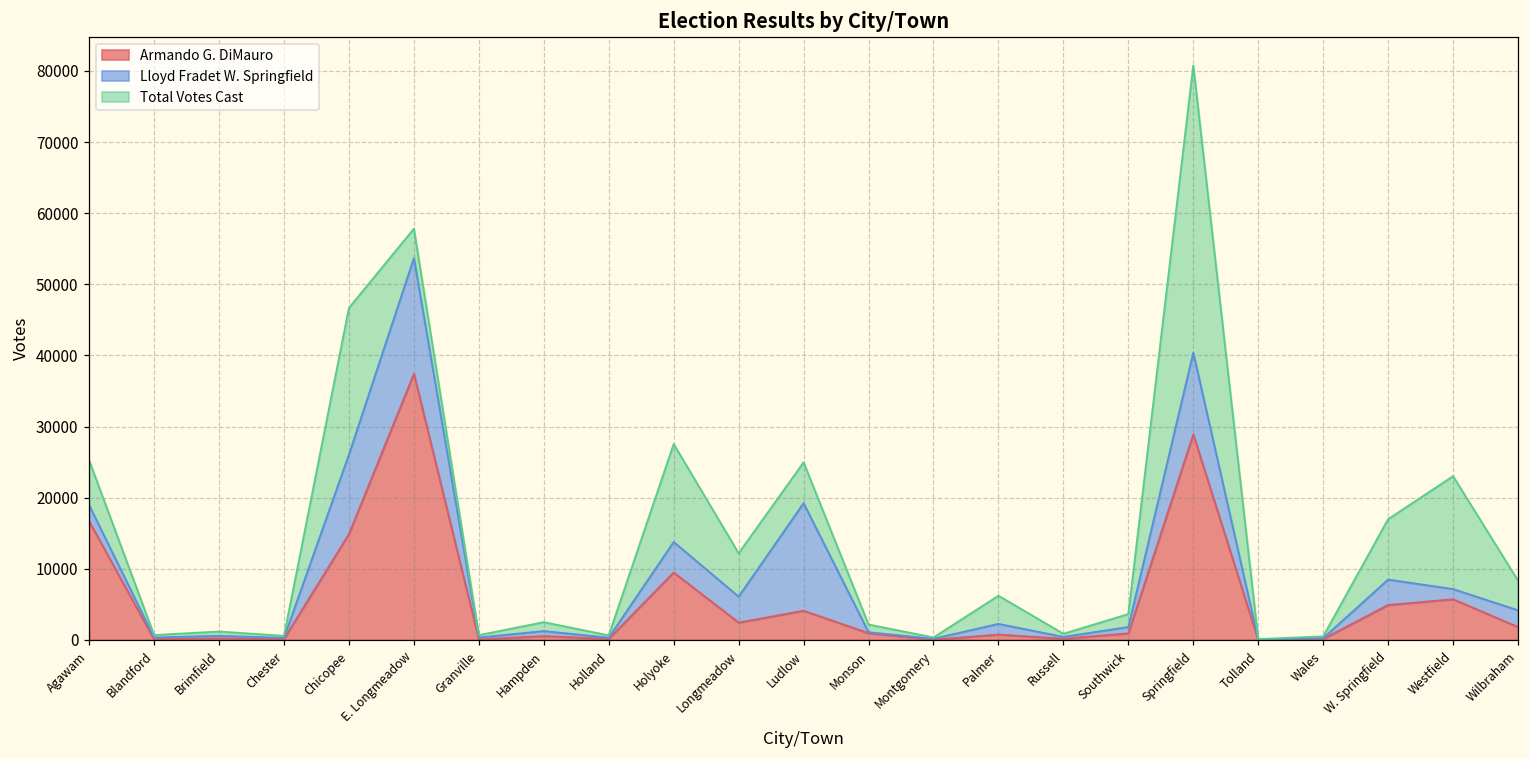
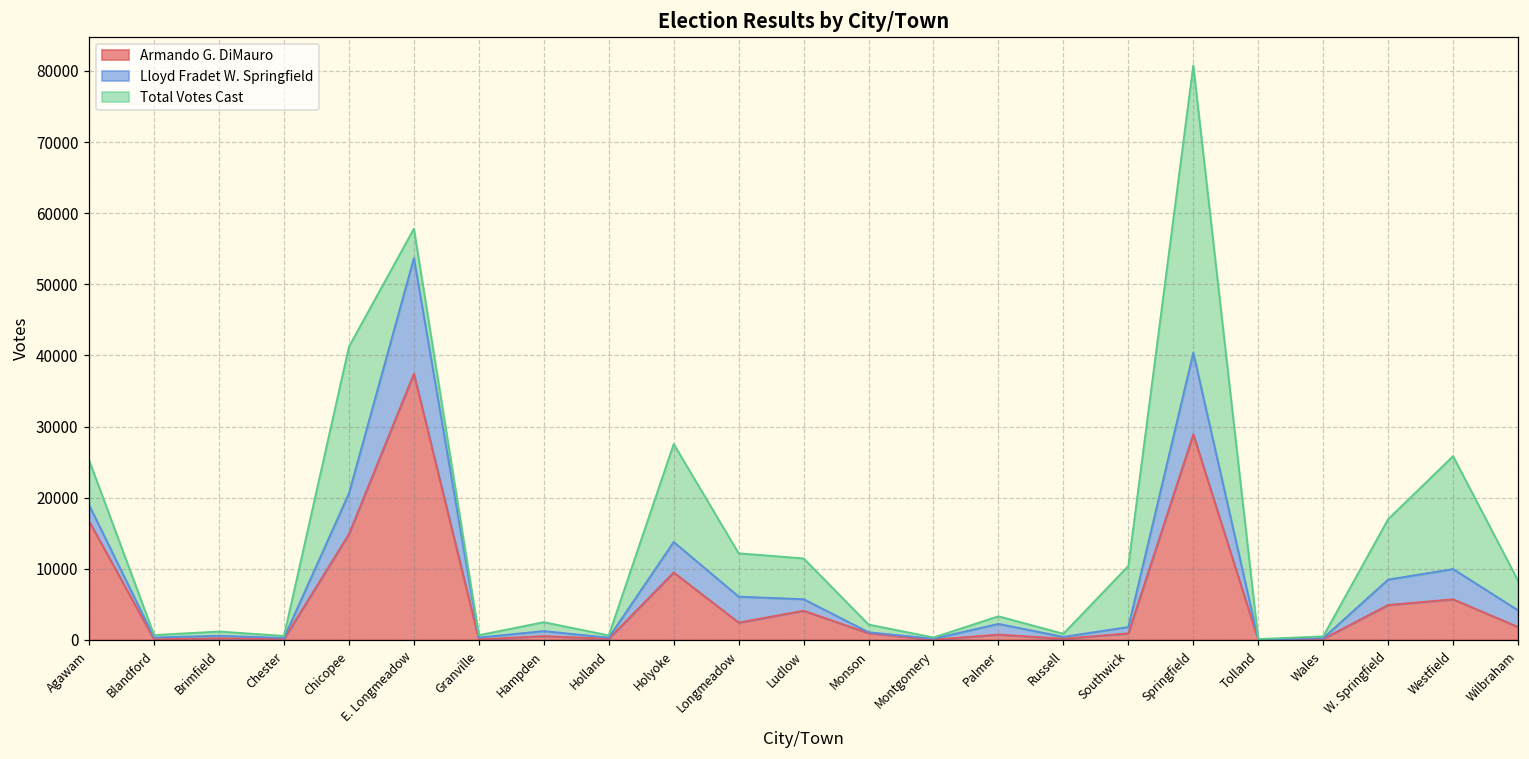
  {
    "Armando G. DiMauro": {
      "Agawam": 17000,
      "Chicopee": 15000,
      "E. Longmeadow": 37000,
      "Hampden": 1000,
      "Holyoke": 9000,
      "Longmeadow": 2000,
      "Ludlow": 4000,
      "Palmer": 1000,
      "Southwick": 1000,
      "Springfield": 29000,
      "W. Springfield": 5000,
      "Westfield": 6000,
      "Wilbraham": 2000
    },
    "Lloyd Fradet W. Springfield": {
      "Agawam": 2000,
-     "Chicopee": 11000,
+     "Chicopee": 6000,
      "E. Longmeadow": 16000,
      "Hampden": 1000,
      "Holyoke": 4000,
      "Longmeadow": 4000,
-     "Ludlow": 15000,
+     "Ludlow": 2000,
      "Palmer": 2000,
      "Southwick": 1000,
      "Springfield": 11000,
      "W. Springfield": 4000,
-     "Westfield": 1000,
+     "Westfield": 4000,
      "Wilbraham": 2000
    },
    "Total Votes Cast": {
      "Agawam": 6000,
      "Brimfield": 1000,
      "Chicopee": 21000,
      "E. Longmeadow": 4000,
      "Hampden": 1000,
      "Holyoke": 14000,
      "Longmeadow": 6000,
      "Ludlow": 6000,
      "Monson": 1000,
-     "Palmer": 4000,
+     "Palmer": 1000,
      "Russell": 0,
-     "Southwick": 2000,
+     "Southwick": 9000,
      "Springfield": 40000,
      "W. Springfield": 8000,
      "Westfield": 16000,
      "Wilbraham": 4000
    }
  }
